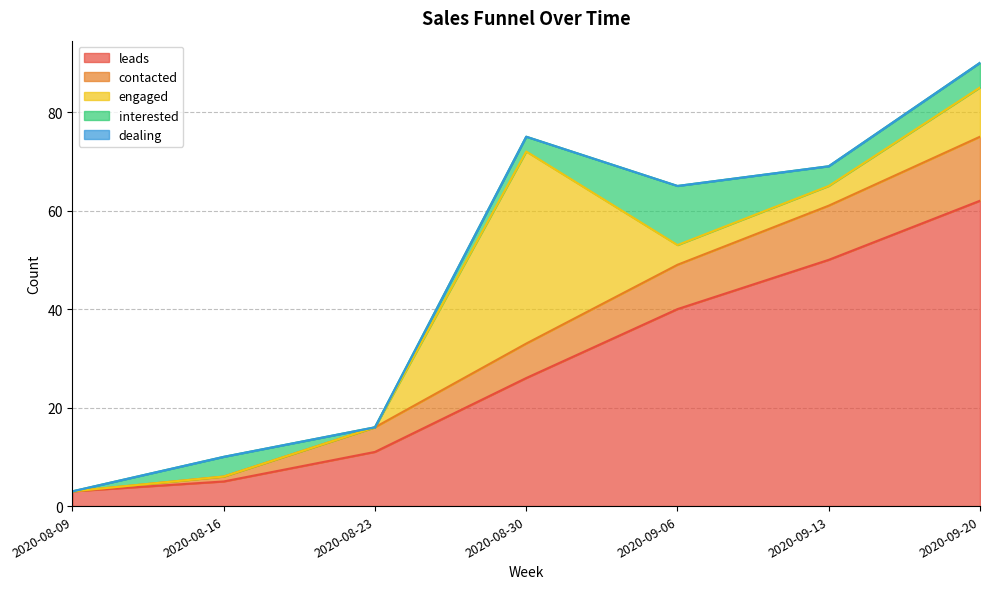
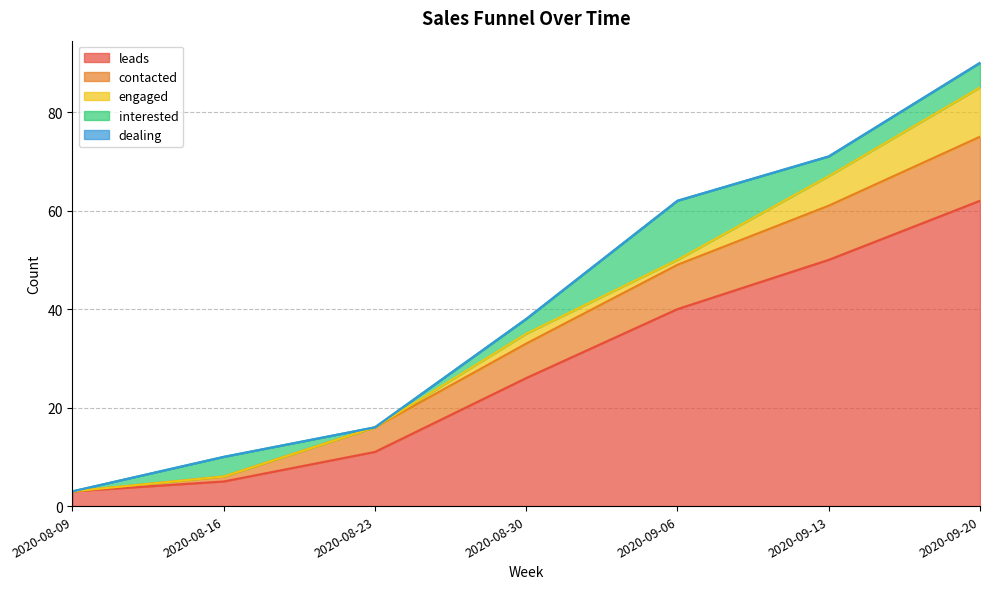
  {
    "engaged": {
-     "2020-08-30": 39,
-     "2020-09-06": 4,
-     "2020-09-13": 4,
+     "2020-08-30": 2,
+     "2020-09-06": 1,
+     "2020-09-13": 6,
      "2020-09-20": 10
    }
  }
